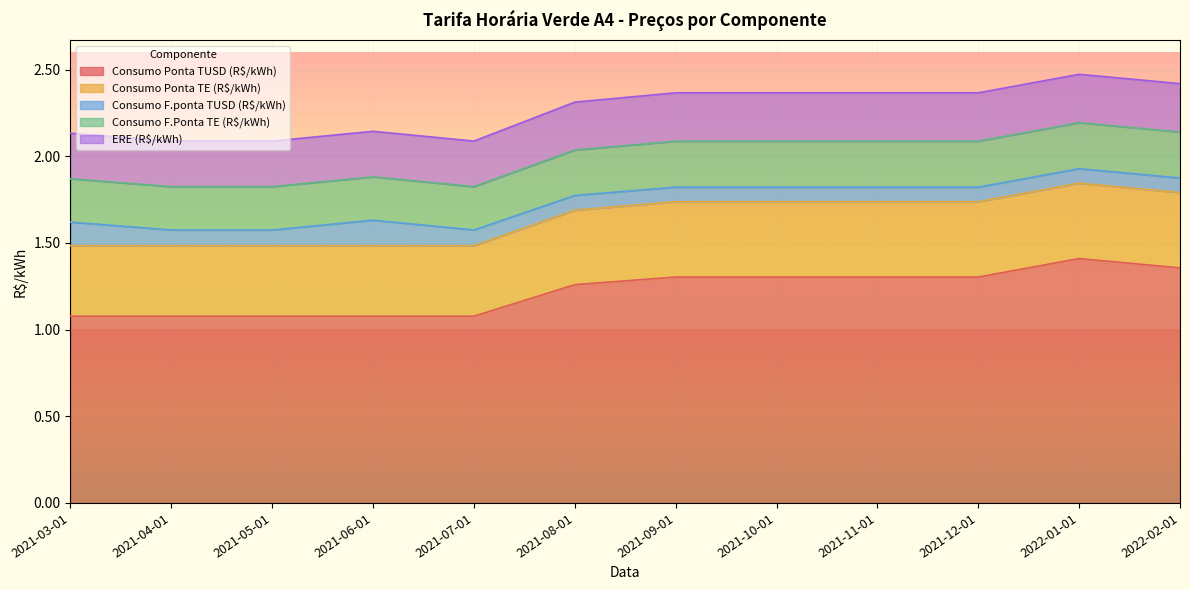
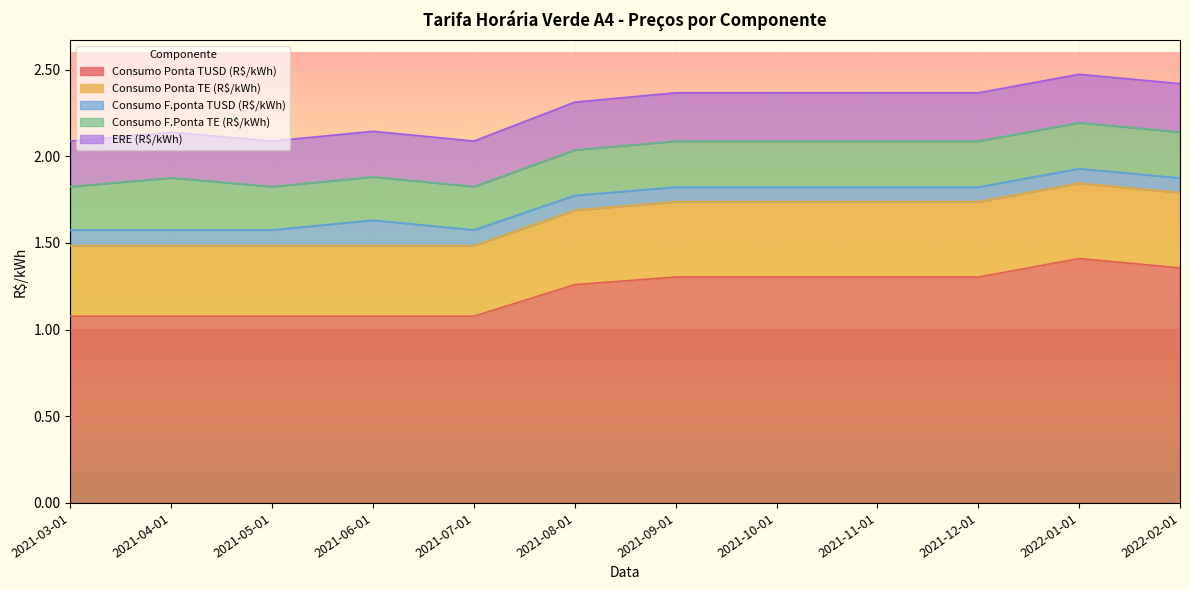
  {
    "Consumo Ponta TUSD (R$/kWh)": {
      "2021-03-01": 1.08,
      "2021-04-01": 1.08,
      "2021-05-01": 1.08,
      "2021-06-01": 1.08,
      "2021-07-01": 1.08,
      "2021-08-01": 1.26,
      "2021-09-01": 1.30,
      "2021-10-01": 1.30,
      "2021-11-01": 1.30,
      "2021-12-01": 1.30,
      "2022-01-01": 1.41,
      "2022-02-01": 1.36
    },
    "Consumo Ponta TE (R$/kWh)": {
      "2021-03-01": 0.41,
      "2021-04-01": 0.41,
      "2021-05-01": 0.41,
      "2021-06-01": 0.41,
      "2021-07-01": 0.41,
      "2021-08-01": 0.43,
      "2021-09-01": 0.43,
      "2021-10-01": 0.43,
      "2021-11-01": 0.43,
      "2021-12-01": 0.43,
      "2022-01-01": 0.43,
      "2022-02-01": 0.43
    },
    "Consumo F.ponta TUSD (R$/kWh)": {
-     "2021-03-01": 0.14,
+     "2021-03-01": 0.09,
      "2021-04-01": 0.09,
      "2021-05-01": 0.09,
      "2021-06-01": 0.15,
      "2021-07-01": 0.09,
      "2021-08-01": 0.09,
      "2021-09-01": 0.08,
      "2021-10-01": 0.08,
      "2021-11-01": 0.08,
      "2021-12-01": 0.08,
      "2022-01-01": 0.08,
      "2022-02-01": 0.08
    },
    "Consumo F.Ponta TE (R$/kWh)": {
      "2021-03-01": 0.25,
-     "2021-04-01": 0.25,
+     "2021-04-01": 0.30,
      "2021-05-01": 0.25,
      "2021-06-01": 0.25,
      "2021-07-01": 0.25,
      "2021-08-01": 0.26,
      "2021-09-01": 0.27,
      "2021-10-01": 0.27,
      "2021-11-01": 0.27,
      "2021-12-01": 0.27,
      "2022-01-01": 0.27,
      "2022-02-01": 0.27
    },
    "ERE (R$/kWh)": {
      "2021-03-01": 0.26,
      "2021-06-01": 0.26,
      "2021-07-01": 0.26,
      "2021-08-01": 0.28,
      "2021-09-01": 0.28,
      "2021-10-01": 0.28,
      "2021-11-01": 0.28,
      "2021-12-01": 0.28,
      "2022-01-01": 0.28,
      "2022-02-01": 0.28
    }
  }
